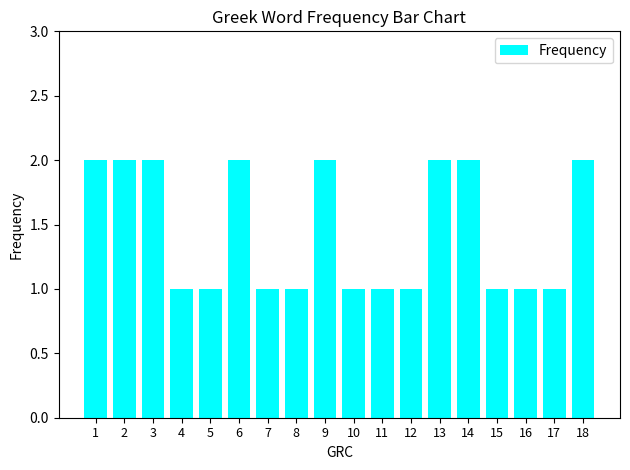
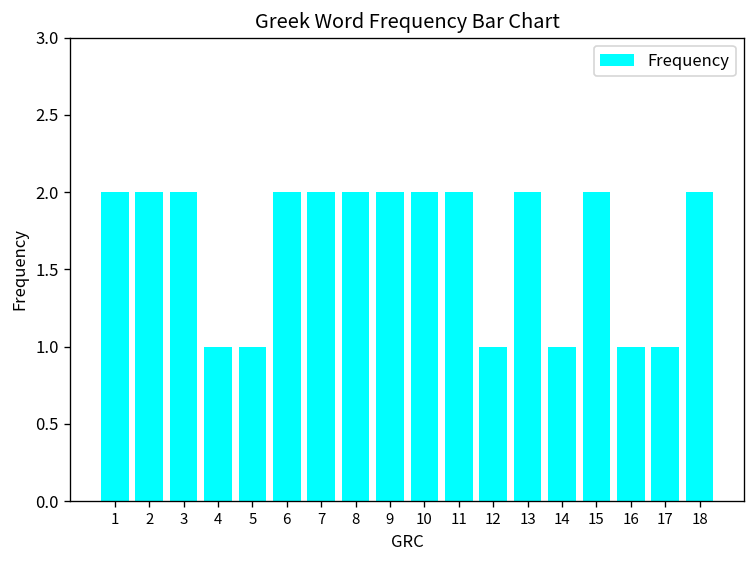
  {
    "1": 2,
    "2": 2,
    "3": 2,
    "4": 1,
    "5": 1,
    "6": 2,
-   "7": 1,
-   "8": 1,
+   "7": 2,
+   "8": 2,
    "9": 2,
-   "10": 1,
-   "11": 1,
+   "10": 2,
+   "11": 2,
    "12": 1,
    "13": 2,
-   "14": 2,
-   "15": 1,
+   "14": 1,
+   "15": 2,
    "16": 1,
    "17": 1,
    "18": 2
  }
